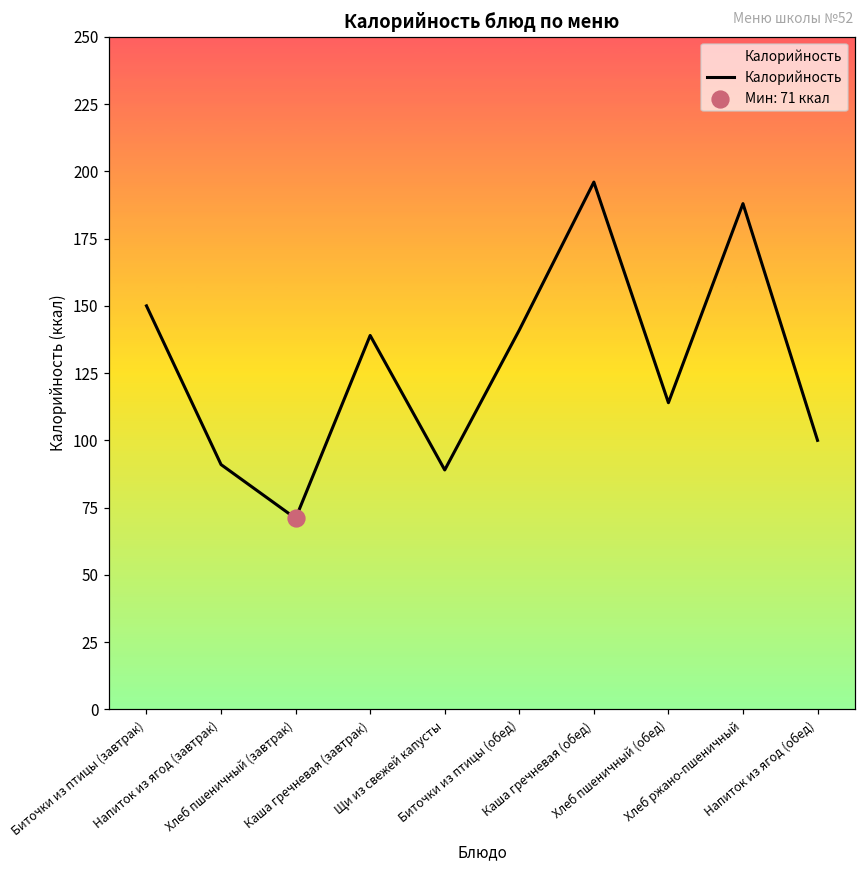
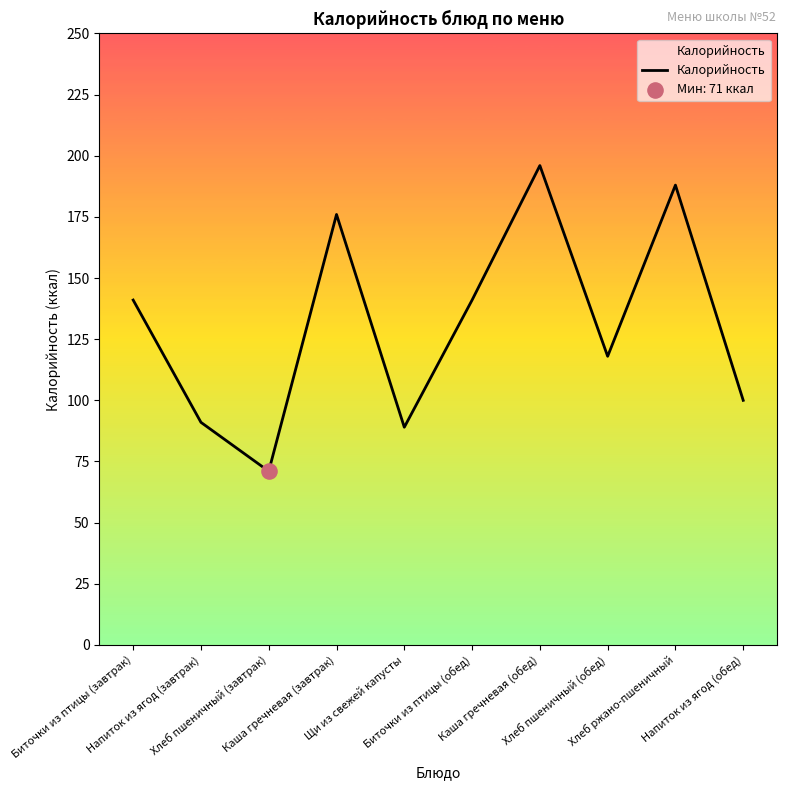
  {
    "Калорийность": {
-     "Биточки из птицы (завтрак)": 150,
+     "Биточки из птицы (завтрак)": 141,
      "Напиток из ягод (завтрак)": 91,
-     "Каша гречневая (завтрак)": 139,
+     "Каша гречневая (завтрак)": 176,
      "Щи из свежей капусты": 89,
      "Биточки из птицы (обед)": 141,
      "Каша гречневая (обед)": 196,
-     "Хлеб пшеничный (обед)": 114,
+     "Хлеб пшеничный (обед)": 118,
      "Хлеб ржано-пшеничный": 188,
      "Напиток из ягод (обед)": 100
    }
  }
